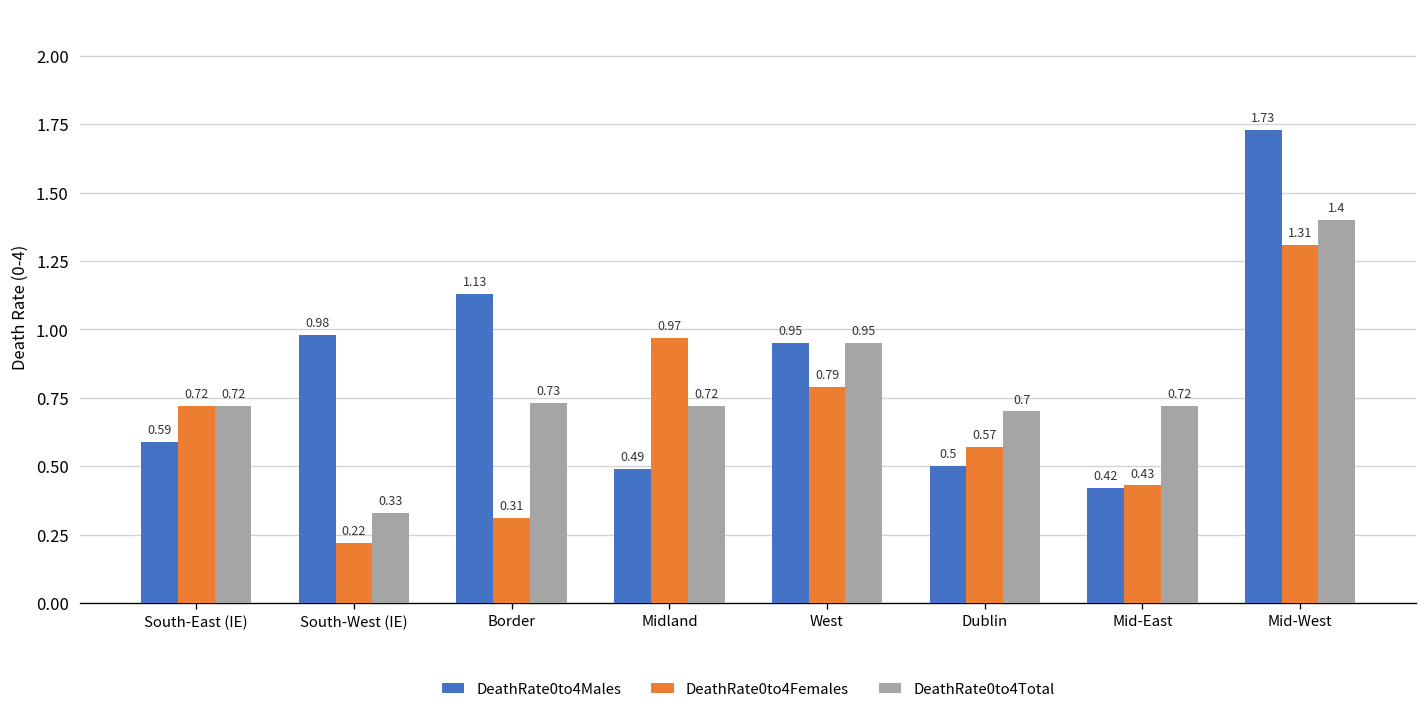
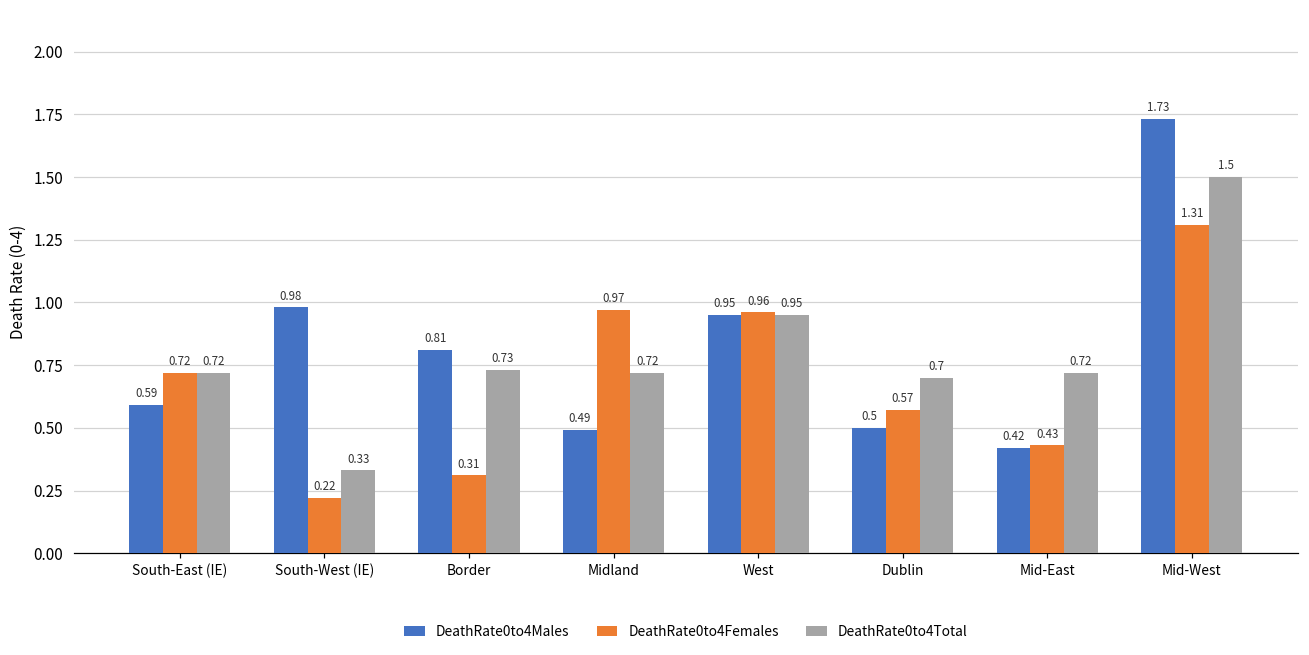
  {
    "DeathRate0to4Males": {
      "South-East (IE)": 0.59,
      "South-West (IE)": 0.98,
-     "Border": 1.13,
+     "Border": 0.81,
      "Midland": 0.49,
      "West": 0.95,
      "Dublin": 0.5,
      "Mid-East": 0.42,
      "Mid-West": 1.73
    },
    "DeathRate0to4Females": {
      "South-East (IE)": 0.72,
      "South-West (IE)": 0.22,
      "Border": 0.31,
      "Midland": 0.97,
-     "West": 0.79,
+     "West": 0.96,
      "Dublin": 0.57,
      "Mid-East": 0.43,
      "Mid-West": 1.31
    },
    "DeathRate0to4Total": {
      "South-East (IE)": 0.72,
      "South-West (IE)": 0.33,
      "Border": 0.73,
      "Midland": 0.72,
      "West": 0.95,
      "Dublin": 0.7,
      "Mid-East": 0.72,
-     "Mid-West": 1.4
+     "Mid-West": 1.5
    }
  }
